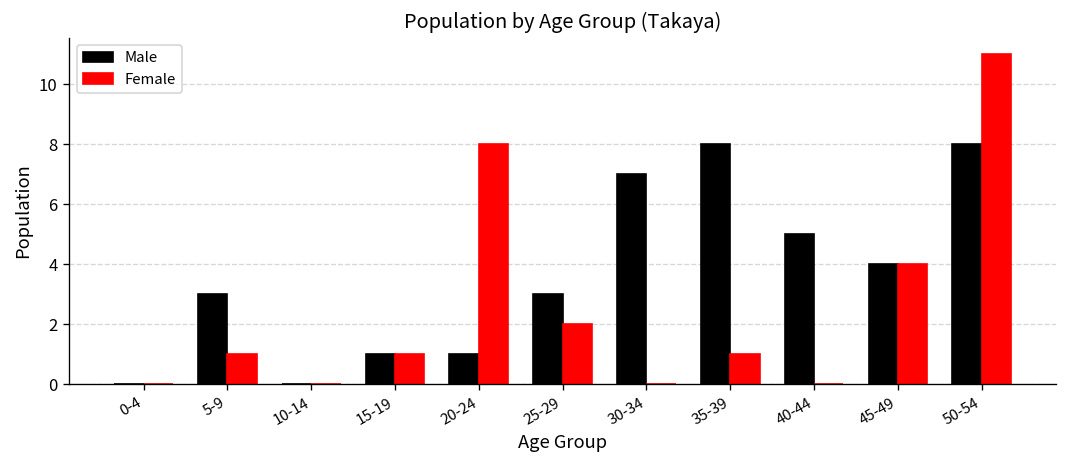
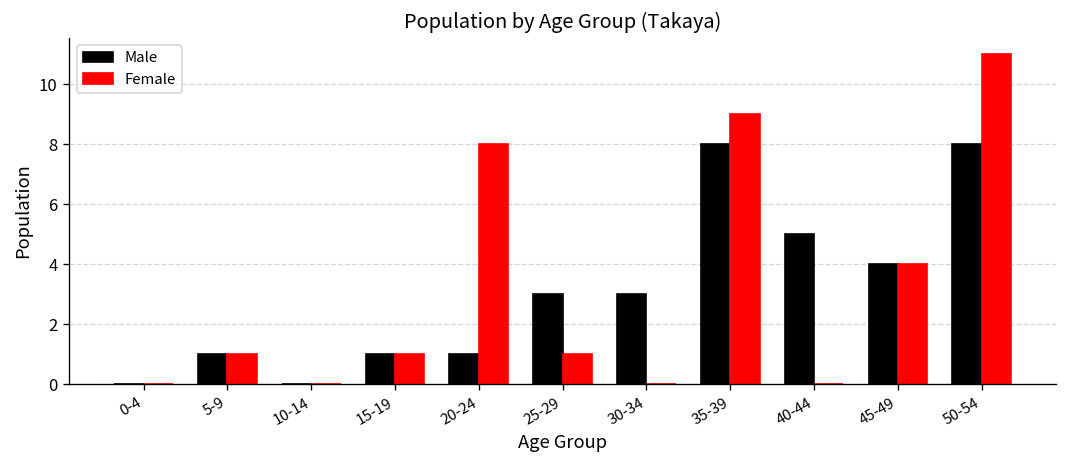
  {
    "Male": {
      "0-4": 0,
-     "5-9": 3,
+     "5-9": 1,
      "10-14": 0,
      "15-19": 1,
      "20-24": 1,
      "25-29": 3,
-     "30-34": 7,
+     "30-34": 3,
      "35-39": 8,
      "40-44": 5,
      "45-49": 4,
      "50-54": 8
    },
    "Female": {
      "0-4": 0,
      "5-9": 1,
      "10-14": 0,
      "15-19": 1,
      "20-24": 8,
-     "25-29": 2,
+     "25-29": 1,
      "30-34": 0,
-     "35-39": 1,
+     "35-39": 9,
      "40-44": 0,
      "45-49": 4,
      "50-54": 11
    }
  }
